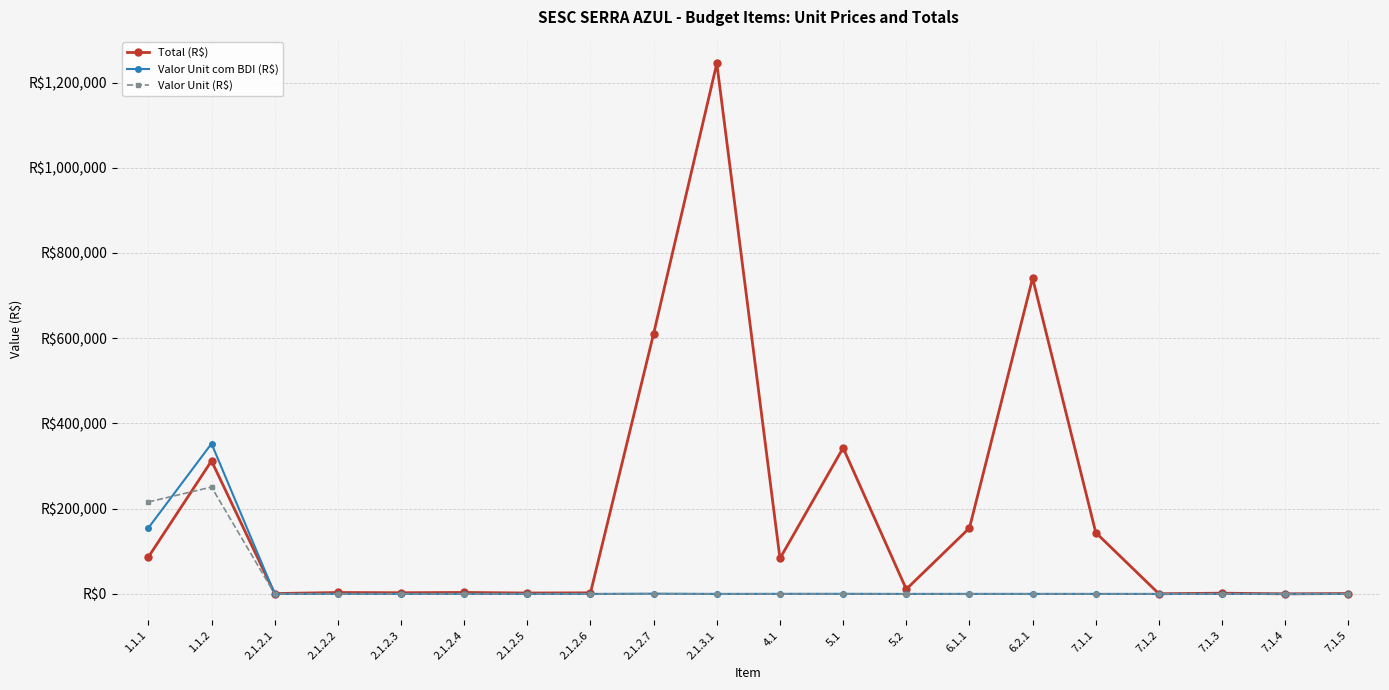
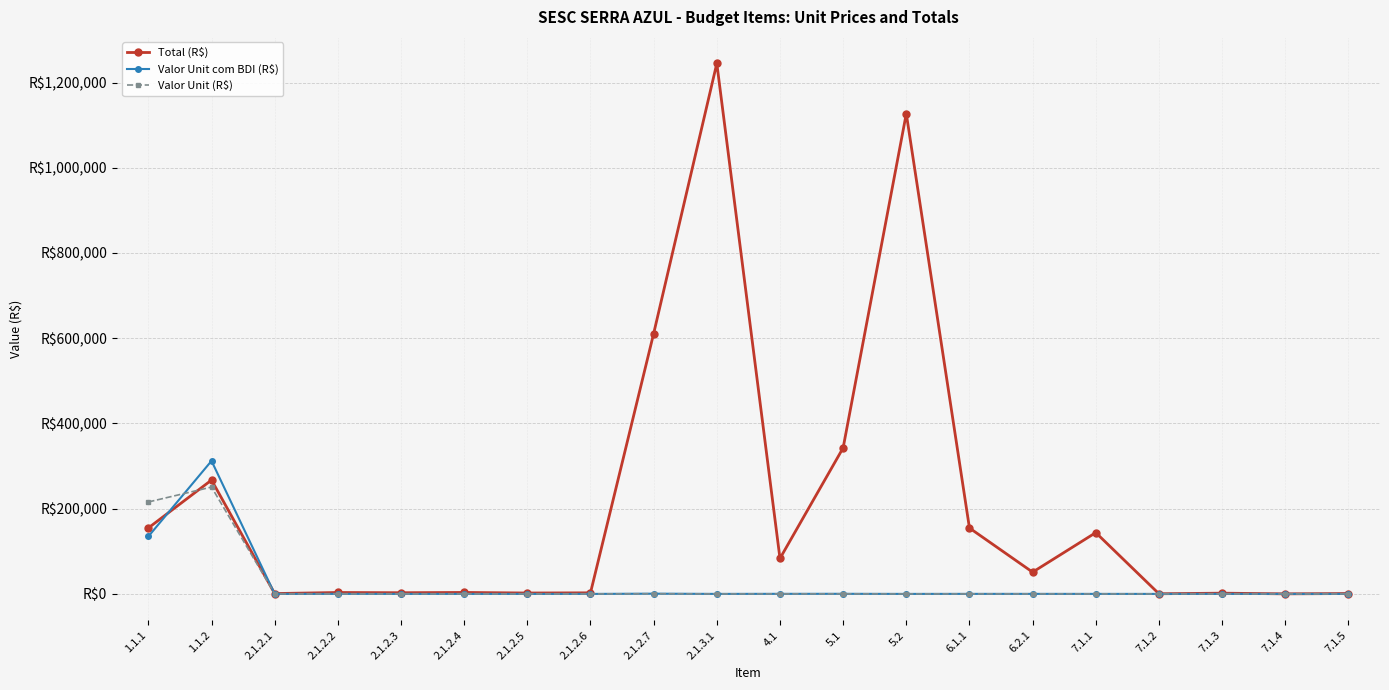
  {
    "Total (R$)": {
-     "1.1.1": "R$90,000",
-     "1.1.2": "R$310,000",
+     "1.1.1": "R$150,000",
+     "1.1.2": "R$270,000",
      "2.1.2.7": "R$610,000",
      "2.1.3.1": "R$1,240,000",
      "4.1": "R$80,000",
      "5.1": "R$340,000",
-     "5.2": "R$10,000",
+     "5.2": "R$1,130,000",
      "6.1.1": "R$150,000",
-     "6.2.1": "R$740,000",
+     "6.2.1": "R$50,000",
      "7.1.1": "R$140,000"
    },
    "Valor Unit com BDI (R$)": {
-     "1.1.1": "R$150,000",
-     "1.1.2": "R$350,000"
+     "1.1.1": "R$130,000",
+     "1.1.2": "R$310,000"
    },
    "Valor Unit (R$)": {
      "1.1.1": "R$220,000",
      "1.1.2": "R$250,000"
    }
  }
